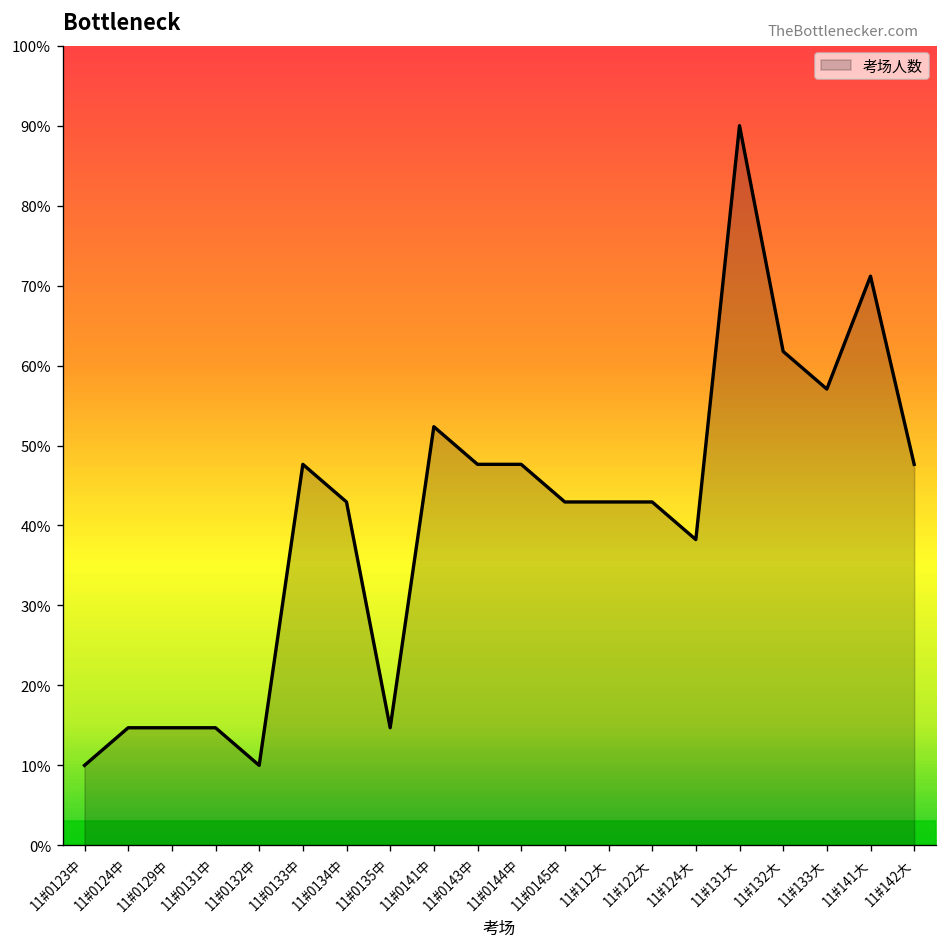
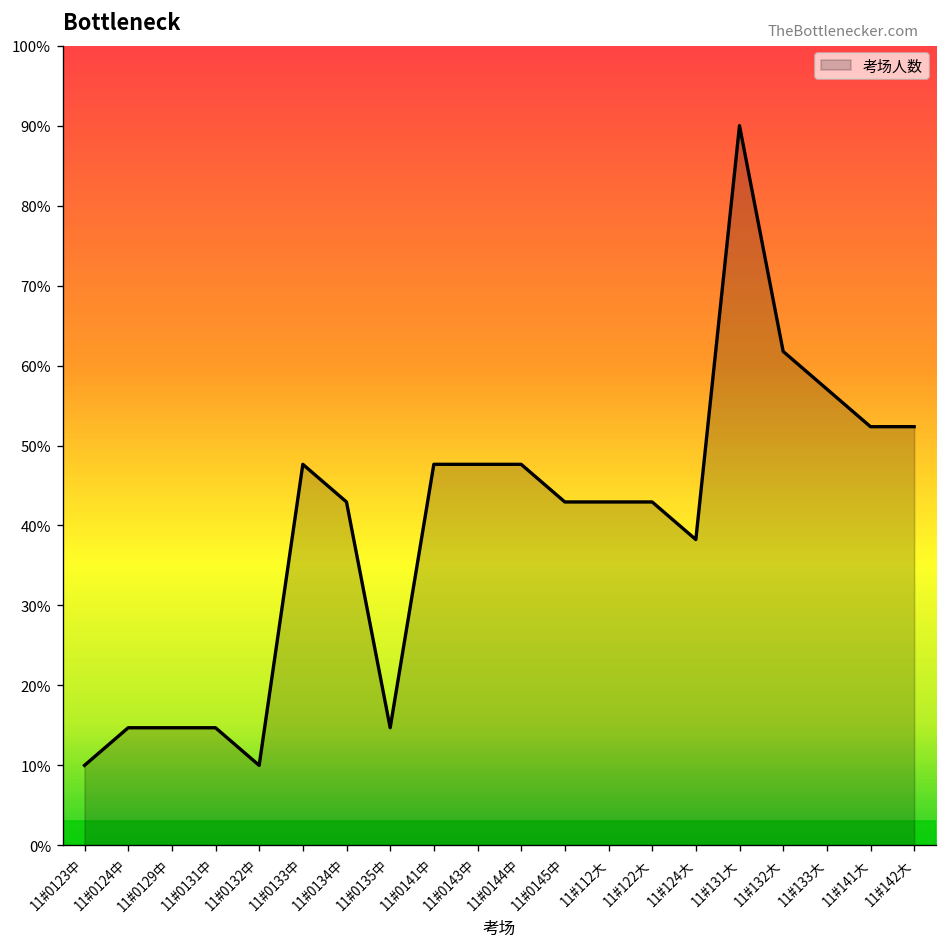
  {
    "11#0123中": "10%",
    "11#0124中": "15%",
    "11#0129中": "15%",
    "11#0131中": "15%",
    "11#0132中": "10%",
    "11#0133中": "48%",
    "11#0134中": "43%",
    "11#0135中": "15%",
-   "11#0141中": "52%",
+   "11#0141中": "48%",
    "11#0143中": "48%",
    "11#0144中": "48%",
    "11#0145中": "43%",
    "11#112大": "43%",
    "11#122大": "43%",
    "11#124大": "38%",
    "11#131大": "90%",
    "11#132大": "62%",
    "11#133大": "57%",
-   "11#141大": "71%",
-   "11#142大": "48%"
+   "11#141大": "52%",
+   "11#142大": "52%"
  }
